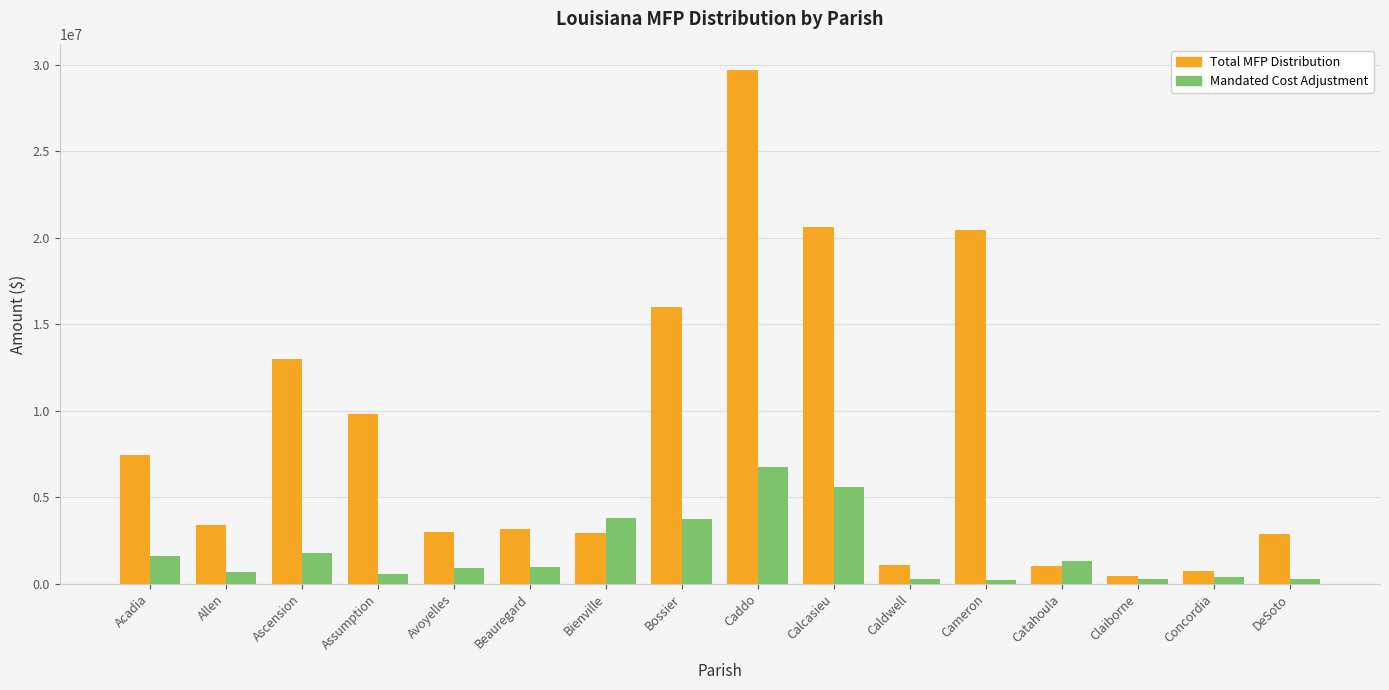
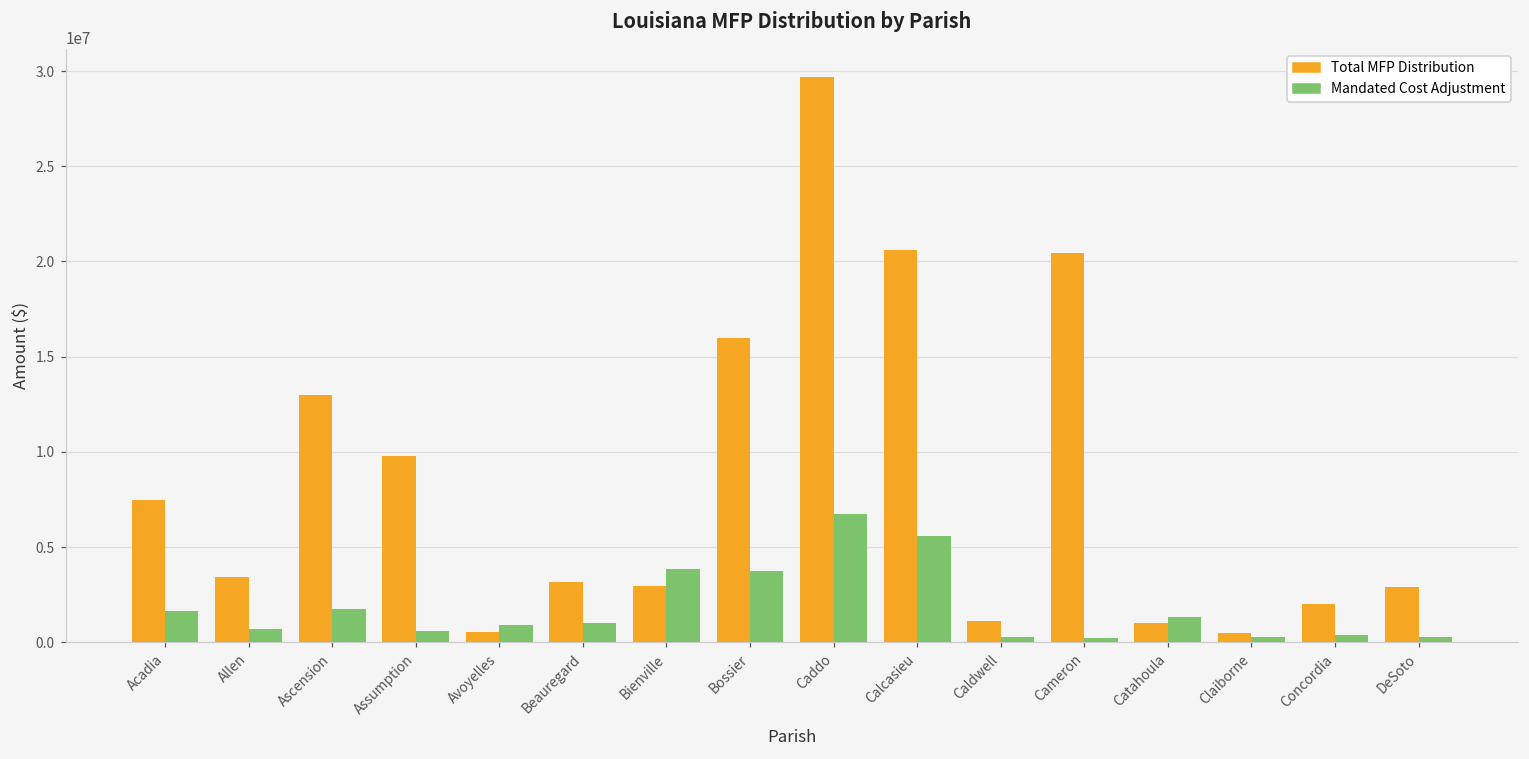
  {
    "Total MFP Distribution": {
      "Acadia": 7500000,
      "Allen": 3400000,
      "Ascension": 13000000,
      "Assumption": 9800000,
-     "Avoyelles": 3000000,
+     "Avoyelles": 500000,
      "Beauregard": 3200000,
      "Bienville": 3000000,
      "Bossier": 16000000,
      "Caddo": 29700000,
      "Calcasieu": 20600000,
      "Caldwell": 1100000,
      "Cameron": 20500000,
      "Catahoula": 1000000,
      "Claiborne": 500000,
-     "Concordia": 700000,
+     "Concordia": 2000000,
      "DeSoto": 2900000
    },
    "Mandated Cost Adjustment": {
      "Acadia": 1600000,
      "Allen": 700000,
      "Ascension": 1800000,
      "Assumption": 600000,
      "Avoyelles": 900000,
      "Beauregard": 1000000,
      "Bienville": 3800000,
      "Bossier": 3700000,
      "Caddo": 6700000,
      "Calcasieu": 5600000,
      "Caldwell": 300000,
      "Cameron": 200000,
      "Catahoula": 1300000,
      "Claiborne": 300000,
      "Concordia": 400000,
      "DeSoto": 300000
    }
  }
